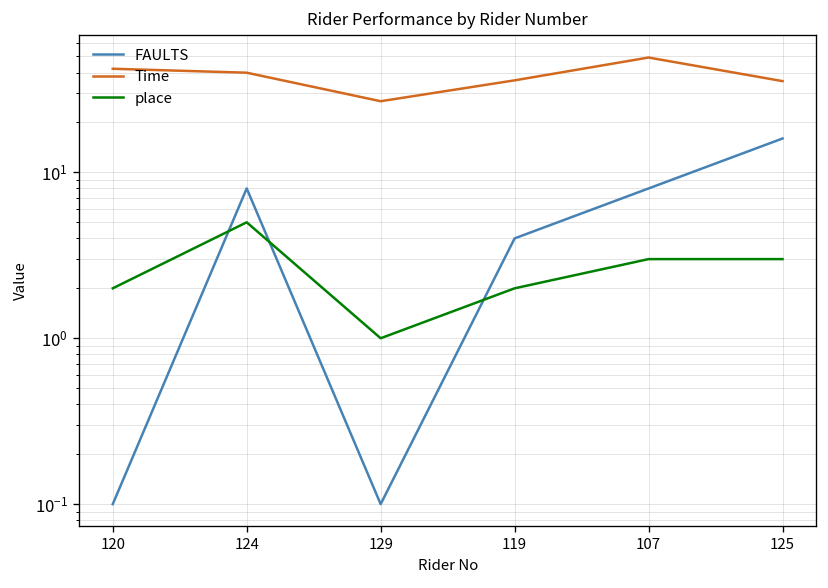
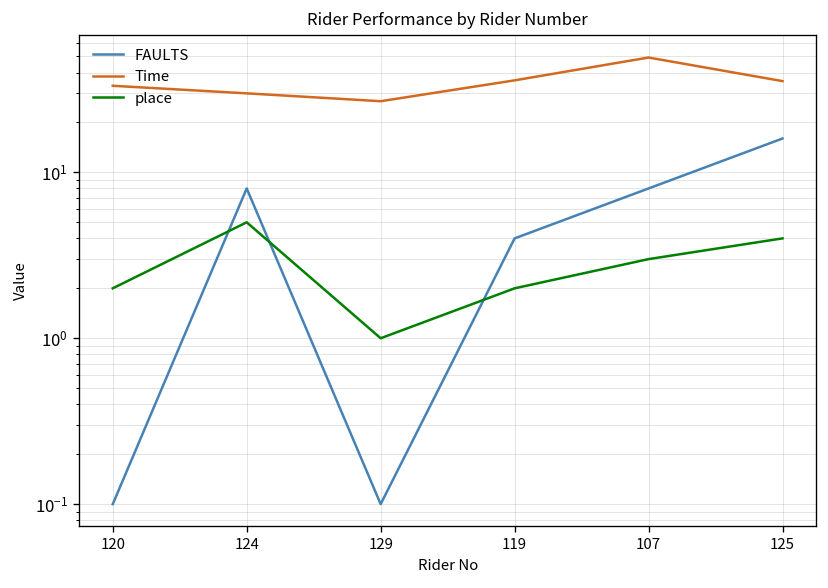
  {
    "FAULTS": {
      "120": 0.10,
      "124": 8,
      "129": 0.10,
      "119": 4,
      "107": 8,
      "125": 16
    },
    "Time": {
-     "120": 42,
-     "124": 40,
+     "120": 33,
+     "124": 30,
      "129": 27,
      "119": 36,
      "107": 49,
      "125": 35
    },
    "place": {
      "120": 2,
      "124": 5,
      "129": 1,
      "119": 2,
      "107": 3,
-     "125": 3
+     "125": 4
    }
  }
